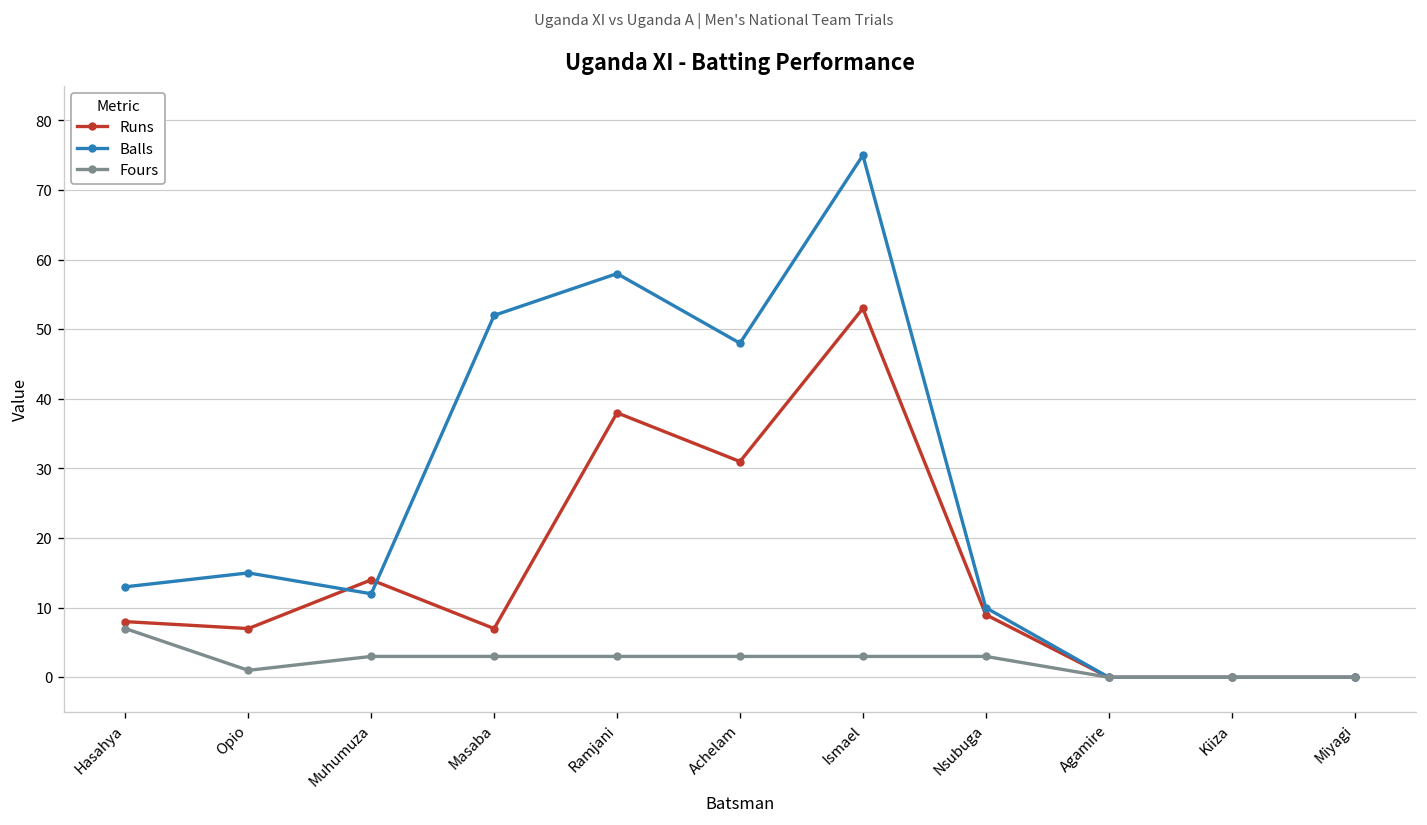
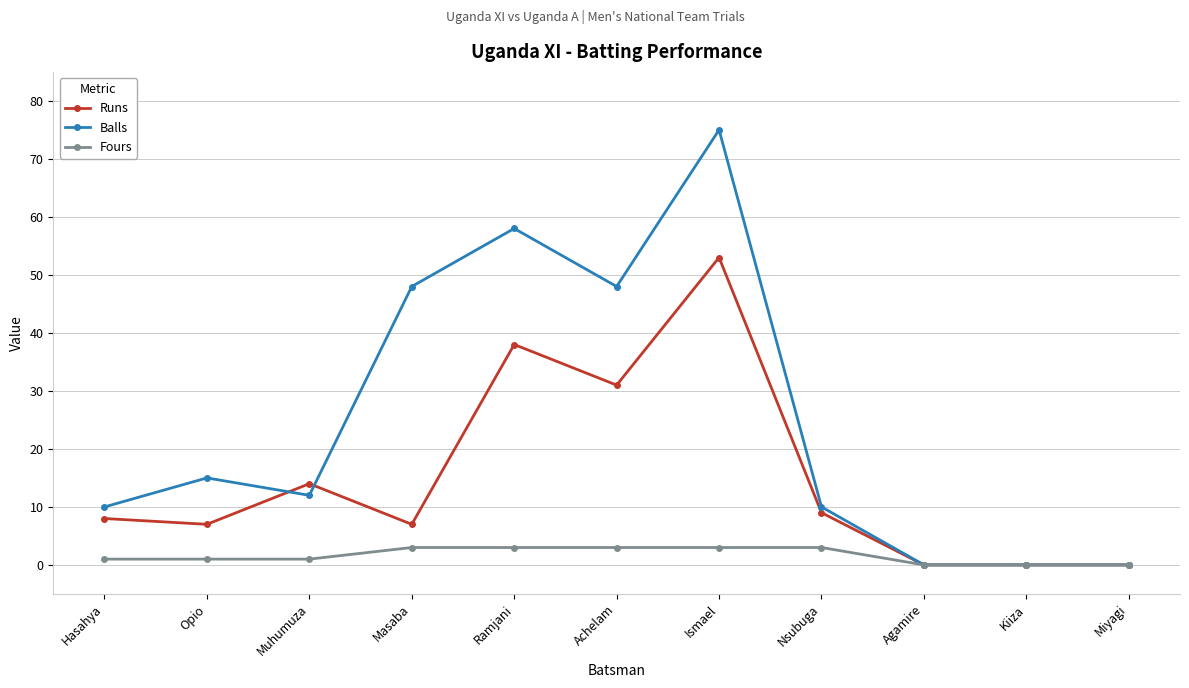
  {
    "Runs": {
      "Hasahya": 8,
      "Opio": 7,
      "Muhumuza": 14,
      "Masaba": 7,
      "Ramjani": 38,
      "Achelam": 31,
      "Ismael": 53,
      "Nsubuga": 9
    },
    "Balls": {
-     "Hasahya": 13,
+     "Hasahya": 10,
      "Opio": 15,
      "Muhumuza": 12,
-     "Masaba": 52,
+     "Masaba": 48,
      "Ramjani": 58,
      "Achelam": 48,
      "Ismael": 75,
      "Nsubuga": 10
    },
    "Fours": {
-     "Hasahya": 7,
+     "Hasahya": 1,
      "Opio": 1,
-     "Muhumuza": 3,
+     "Muhumuza": 1,
      "Masaba": 3,
      "Ramjani": 3,
      "Achelam": 3,
      "Ismael": 3,
      "Nsubuga": 3
    }
  }
